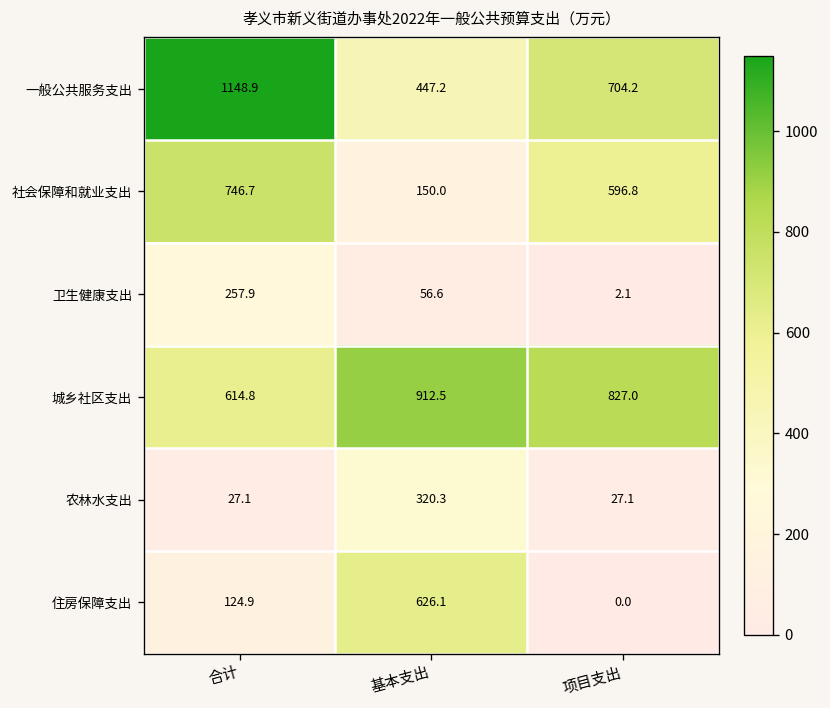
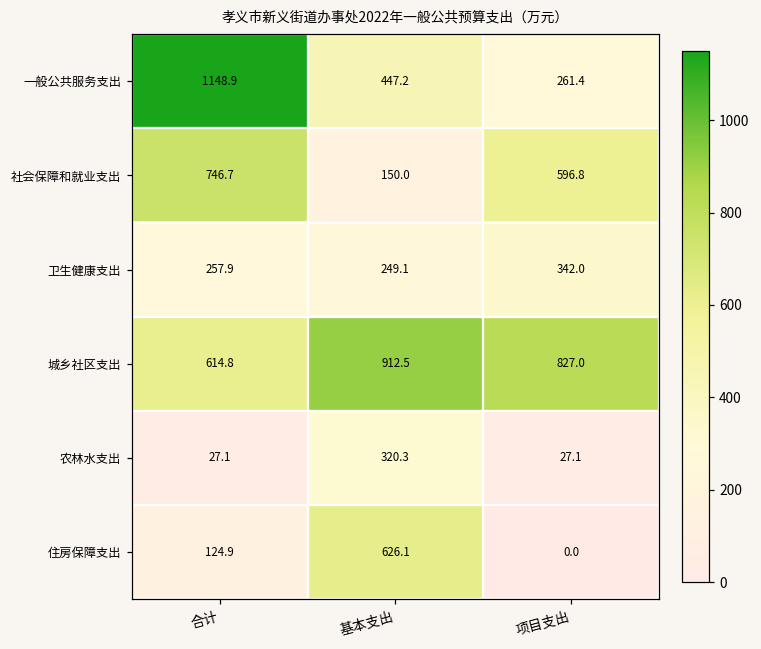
  {
    "一般公共服务支出": {
      "合计": 1148.9,
      "基本支出": 447.2,
-     "项目支出": 704.2
+     "项目支出": 261.4
    },
    "社会保障和就业支出": {
      "合计": 746.7,
      "基本支出": 150.0,
      "项目支出": 596.8
    },
    "卫生健康支出": {
      "合计": 257.9,
-     "基本支出": 56.6,
-     "项目支出": 2.1
+     "基本支出": 249.1,
+     "项目支出": 342.0
    },
    "城乡社区支出": {
      "合计": 614.8,
      "基本支出": 912.5,
      "项目支出": 827.0
    },
    "农林水支出": {
      "合计": 27.1,
      "基本支出": 320.3,
      "项目支出": 27.1
    },
    "住房保障支出": {
      "合计": 124.9,
      "基本支出": 626.1,
      "项目支出": 0.0
    }
  }
